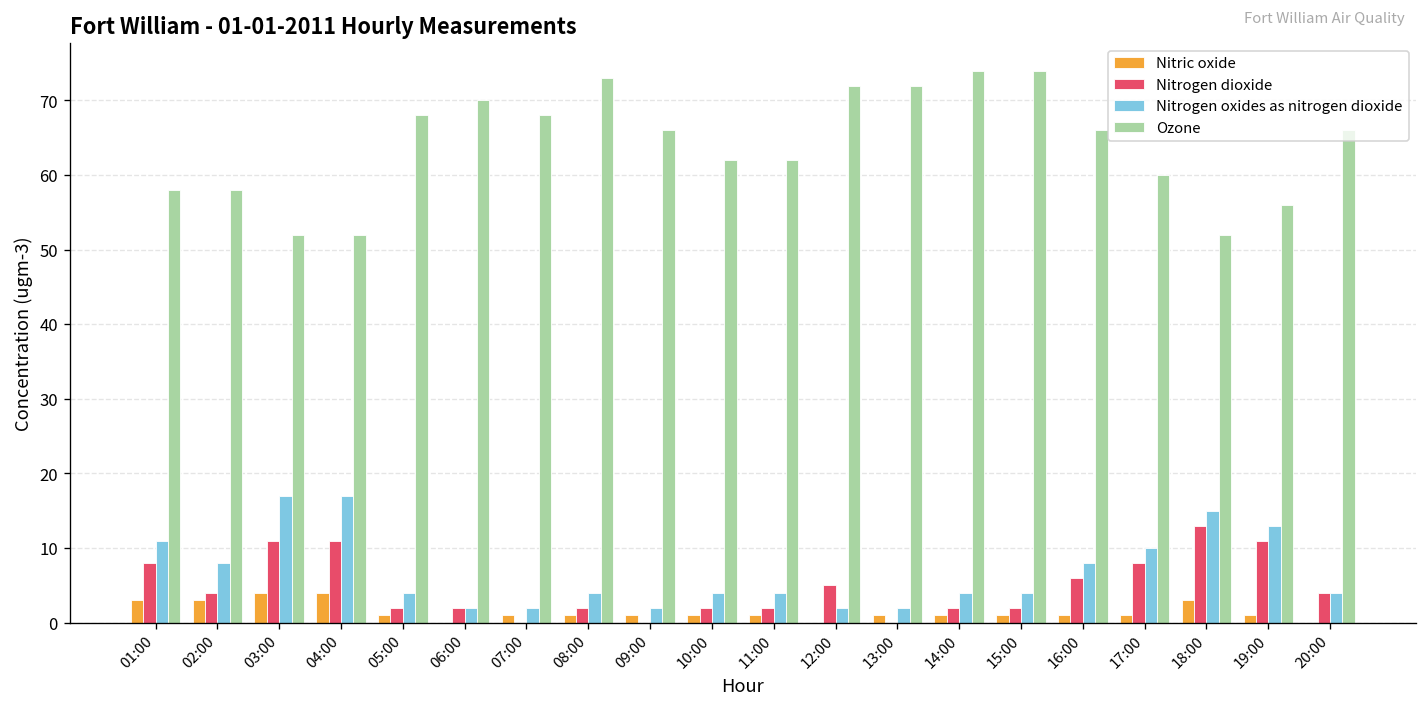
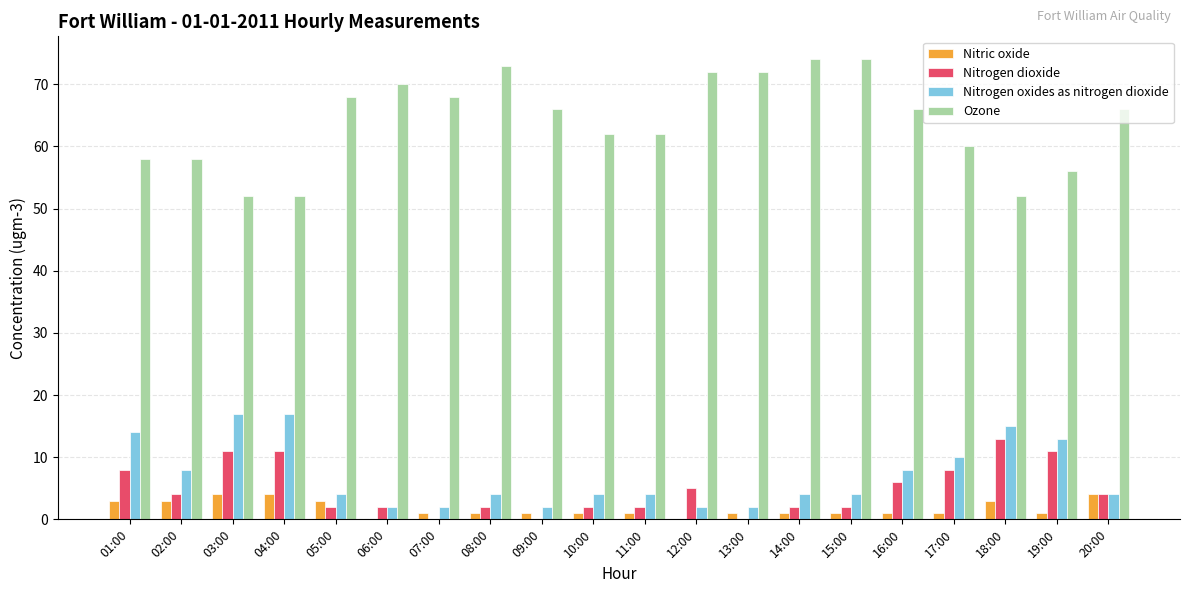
  {
    "Nitric oxide": {
      "01:00": 3,
      "02:00": 3,
      "03:00": 4,
      "04:00": 4,
-     "05:00": 1,
+     "05:00": 3,
      "06:00": 0,
      "07:00": 1,
      "08:00": 1,
      "09:00": 1,
      "10:00": 1,
      "11:00": 1,
      "12:00": 0,
      "13:00": 1,
      "14:00": 1,
      "15:00": 1,
      "16:00": 1,
      "17:00": 1,
      "18:00": 3,
      "19:00": 1,
-     "20:00": 0
+     "20:00": 4
    },
    "Nitrogen dioxide": {
      "01:00": 8,
      "02:00": 4,
      "03:00": 11,
      "04:00": 11,
      "05:00": 2,
      "06:00": 2,
      "07:00": 0,
      "08:00": 2,
      "09:00": 0,
      "10:00": 2,
      "11:00": 2,
      "12:00": 5,
      "13:00": 0,
      "14:00": 2,
      "15:00": 2,
      "16:00": 6,
      "17:00": 8,
      "18:00": 13,
      "19:00": 11,
      "20:00": 4
    },
    "Nitrogen oxides as nitrogen dioxide": {
-     "01:00": 11,
+     "01:00": 14,
      "02:00": 8,
      "03:00": 17,
      "04:00": 17,
      "05:00": 4,
      "06:00": 2,
      "07:00": 2,
      "08:00": 4,
      "09:00": 2,
      "10:00": 4,
      "11:00": 4,
      "12:00": 2,
      "13:00": 2,
      "14:00": 4,
      "15:00": 4,
      "16:00": 8,
      "17:00": 10,
      "18:00": 15,
      "19:00": 13,
      "20:00": 4
    },
    "Ozone": {
      "01:00": 58,
      "02:00": 58,
      "03:00": 52,
      "04:00": 52,
      "05:00": 68,
      "06:00": 70,
      "07:00": 68,
      "08:00": 73,
      "09:00": 66,
      "10:00": 62,
      "11:00": 62,
      "12:00": 72,
      "13:00": 72,
      "14:00": 74,
      "15:00": 74,
      "16:00": 66,
      "17:00": 60,
      "18:00": 52,
      "19:00": 56
    }
  }
